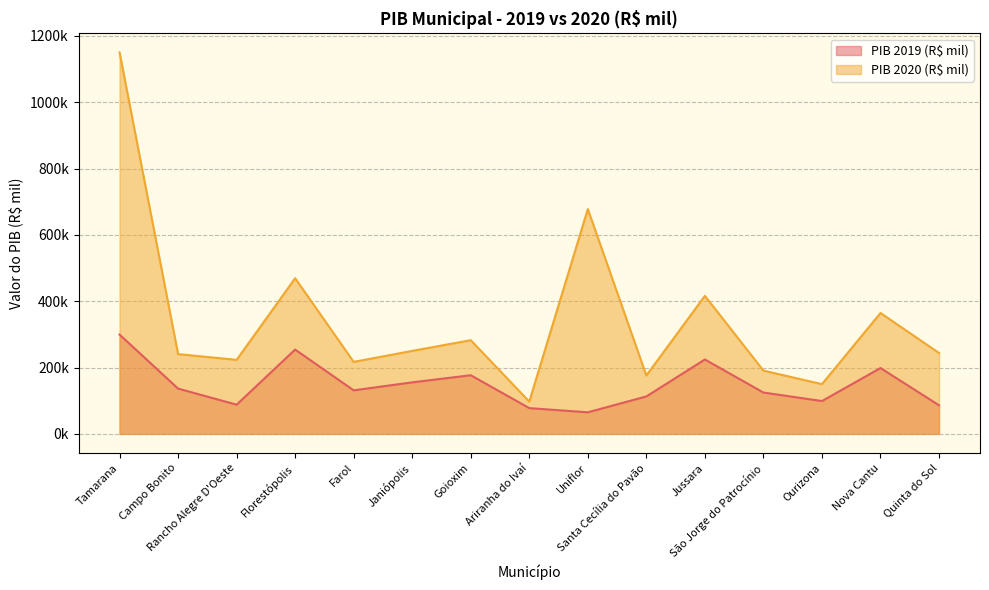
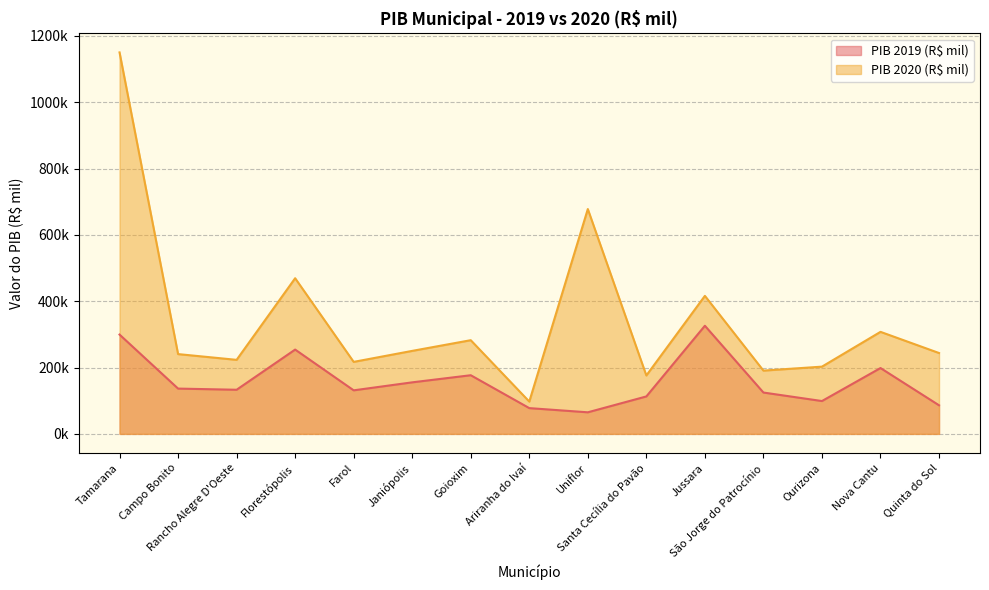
  {
    "PIB 2019 (R$ mil)": {
      "Tamarana": 300000,
      "Campo Bonito": 140000,
-     "Rancho Alegre D'Oeste": 90000,
+     "Rancho Alegre D'Oeste": 130000,
      "Florestópolis": 250000,
      "Farol": 130000,
      "Janiópolis": 160000,
      "Goioxim": 180000,
      "Ariranha do Ivaí": 80000,
      "Uniflor": 70000,
      "Santa Cecília do Pavão": 110000,
-     "Jussara": 220000,
+     "Jussara": 330000,
      "São Jorge do Patrocínio": 120000,
      "Ourizona": 100000,
      "Nova Cantu": 200000,
      "Quinta do Sol": 90000
    },
    "PIB 2020 (R$ mil)": {
      "Tamarana": 1150000,
      "Campo Bonito": 240000,
      "Rancho Alegre D'Oeste": 220000,
      "Florestópolis": 470000,
      "Farol": 220000,
      "Janiópolis": 250000,
      "Goioxim": 280000,
      "Ariranha do Ivaí": 100000,
      "Uniflor": 680000,
      "Santa Cecília do Pavão": 180000,
      "Jussara": 420000,
      "São Jorge do Patrocínio": 190000,
-     "Ourizona": 150000,
-     "Nova Cantu": 360000,
+     "Ourizona": 200000,
+     "Nova Cantu": 310000,
      "Quinta do Sol": 240000
    }
  }
